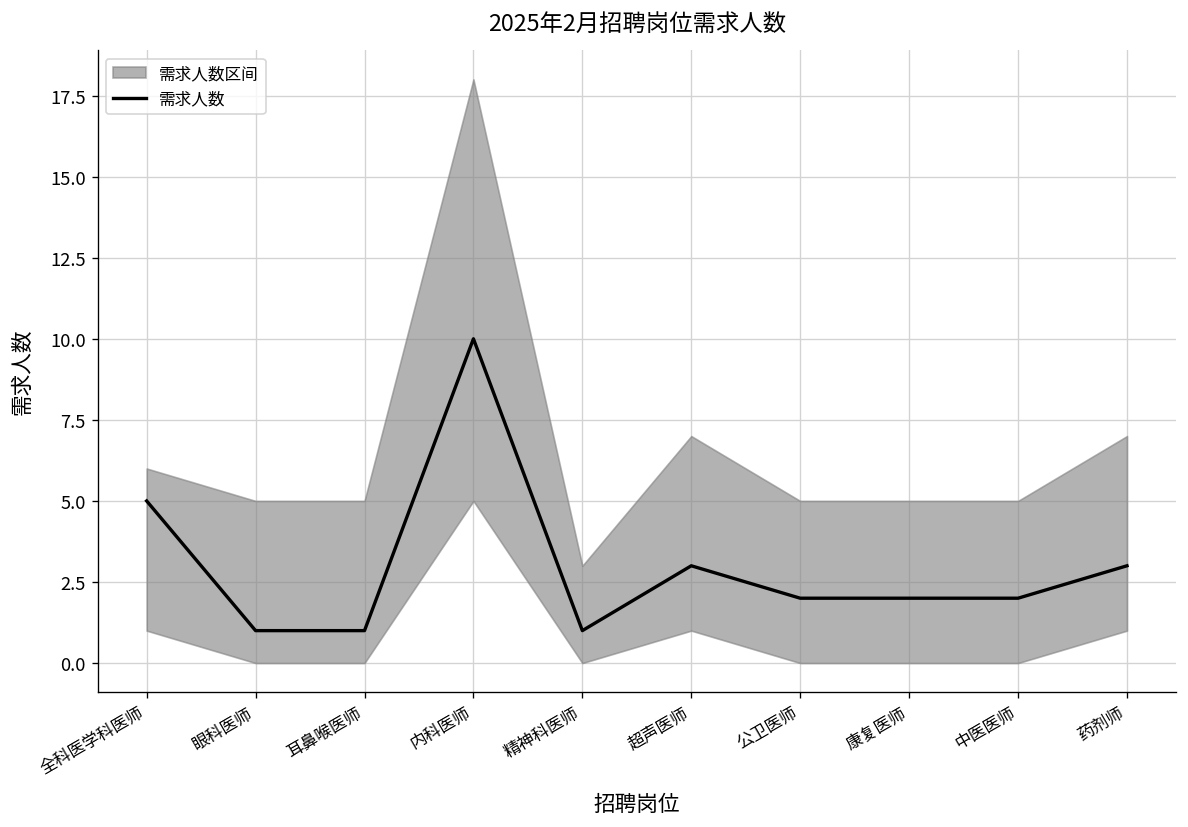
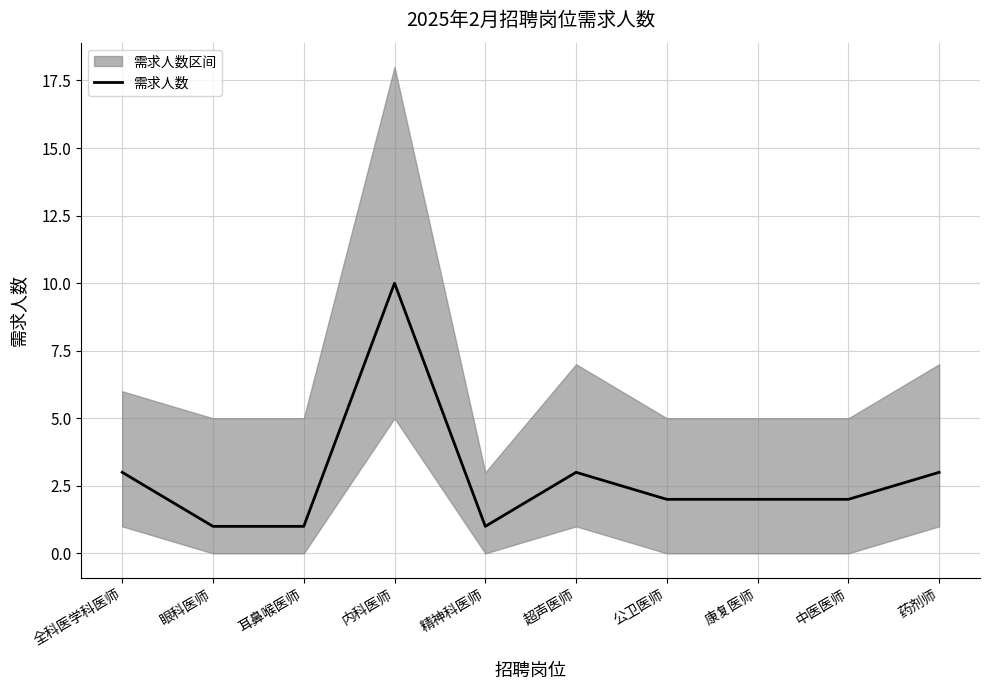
  {
    "需求人数": {
-     "全科医学科医师": 5,
+     "全科医学科医师": 3,
      "眼科医师": 1,
      "耳鼻喉医师": 1,
      "内科医师": 10,
      "精神科医师": 1,
      "超声医师": 3,
      "公卫医师": 2,
      "康复医师": 2,
      "中医医师": 2,
      "药剂师": 3
    }
  }
